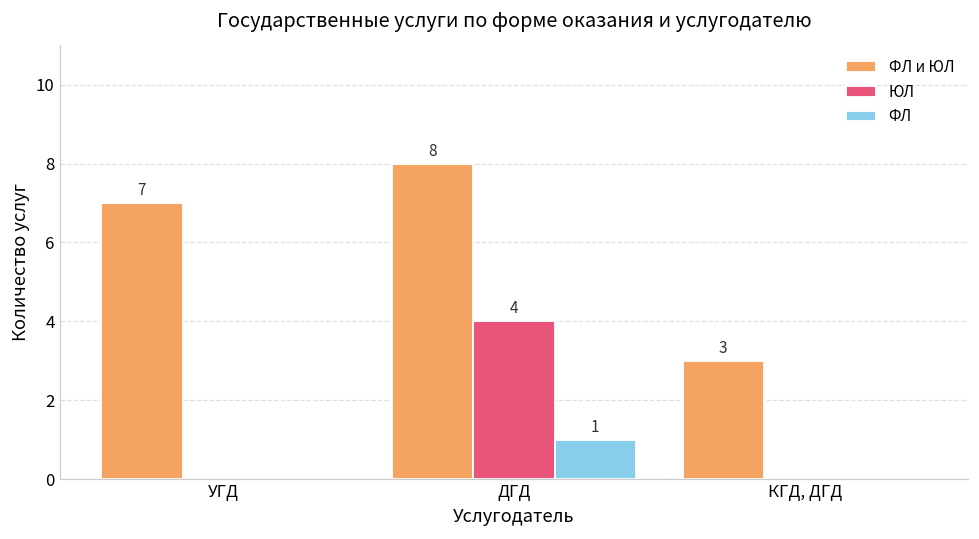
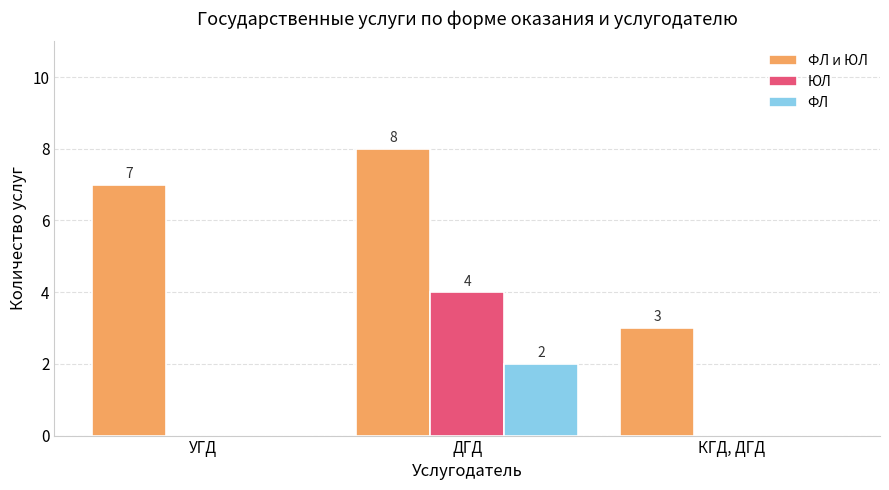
  {
    "ФЛ и ЮЛ": {
      "УГД": 7,
      "ДГД": 8,
      "КГД, ДГД": 3
    },
    "ЮЛ": {
      "ДГД": 4
    },
    "ФЛ": {
-     "ДГД": 1
+     "ДГД": 2
    }
  }
